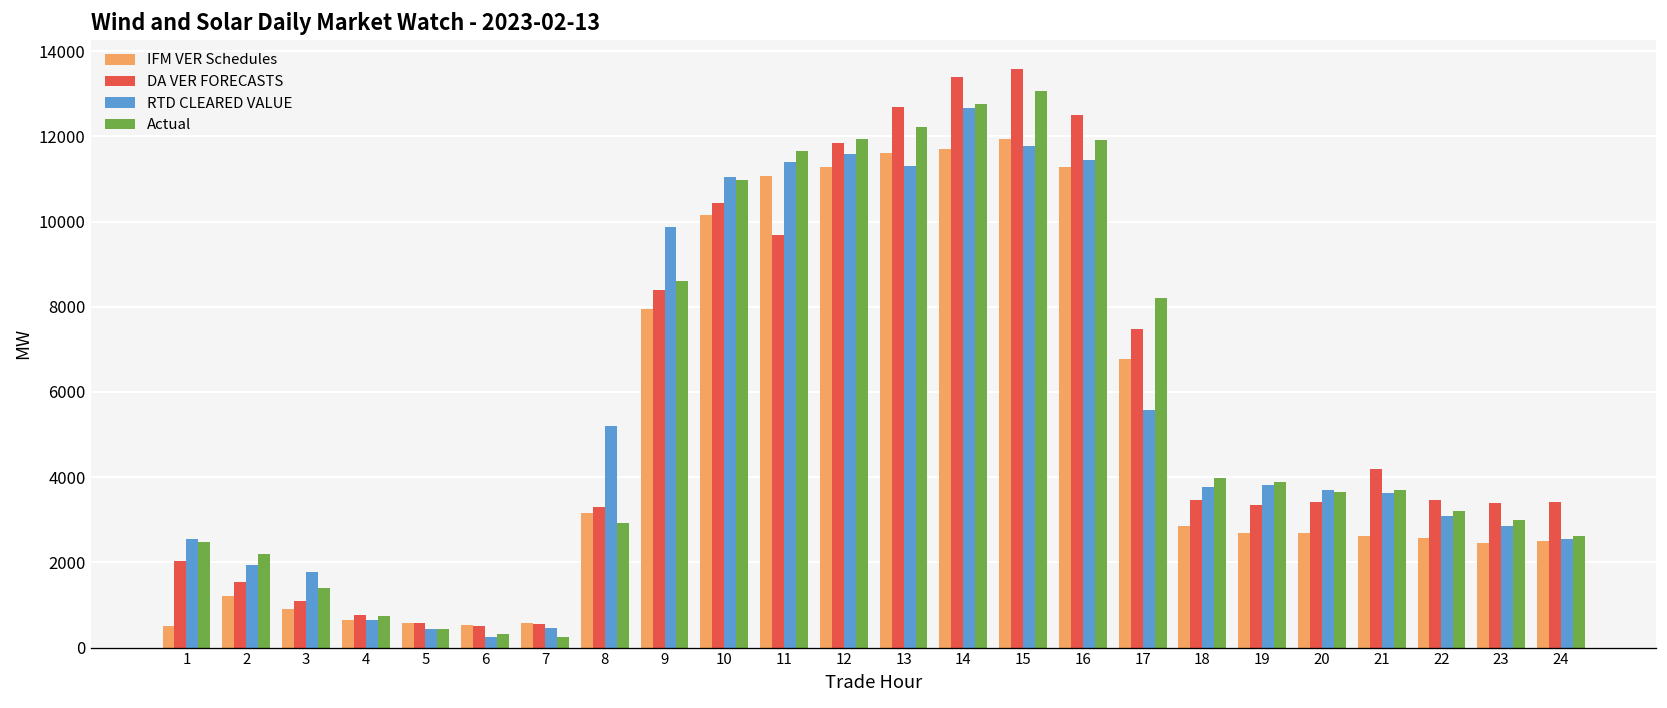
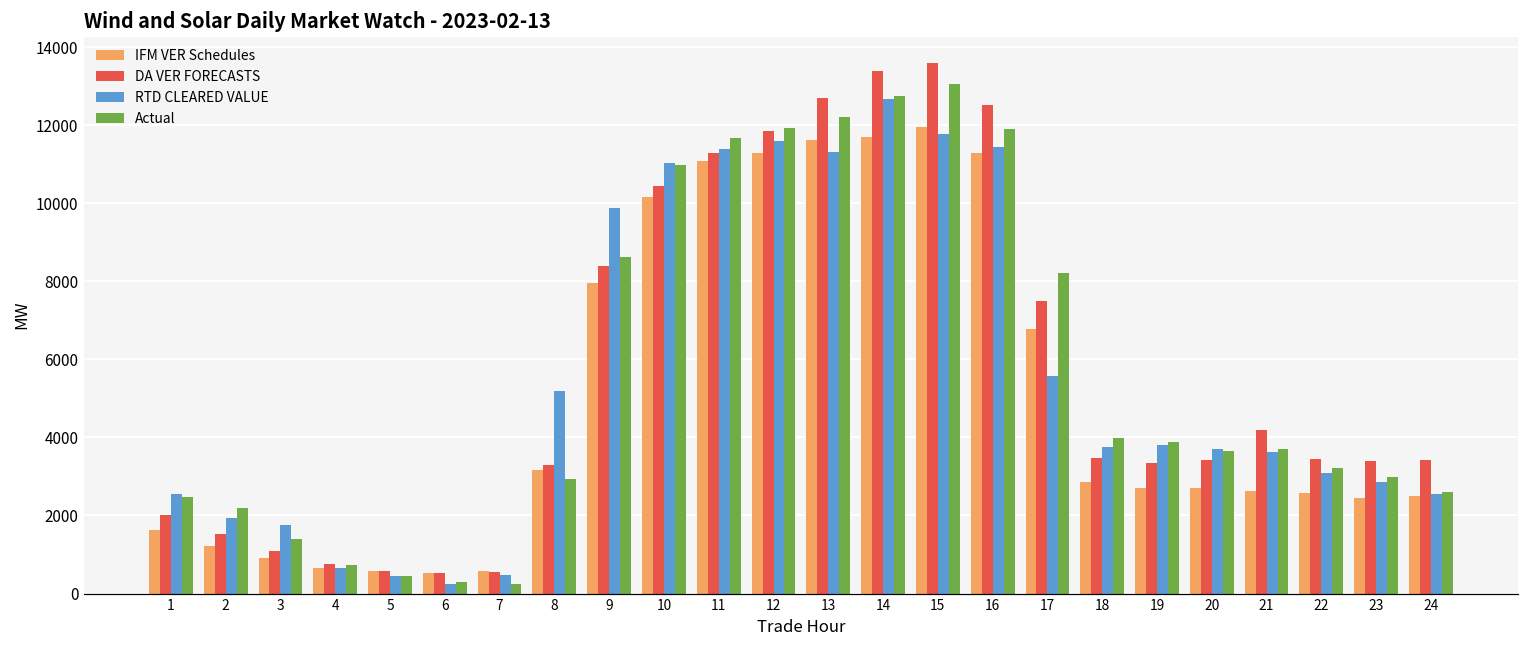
  {
    "IFM VER Schedules": {
-     "1": 500,
+     "1": 1600,
      "2": 1200,
      "3": 900,
      "4": 600,
      "5": 600,
      "6": 500,
      "7": 600,
      "8": 3200,
      "9": 7900,
      "10": 10200,
      "11": 11100,
      "12": 11300,
      "13": 11600,
      "14": 11700,
      "15": 11900,
      "16": 11300,
      "17": 6800,
      "18": 2800,
      "19": 2700,
      "20": 2700,
      "21": 2600,
      "22": 2600,
      "23": 2400,
      "24": 2500
    },
    "DA VER FORECASTS": {
      "1": 2000,
      "2": 1500,
      "3": 1100,
      "4": 800,
      "5": 600,
      "6": 500,
      "7": 600,
      "8": 3300,
      "9": 8400,
      "10": 10400,
-     "11": 9700,
+     "11": 11300,
      "12": 11800,
      "13": 12700,
      "14": 13400,
      "15": 13600,
      "16": 12500,
      "17": 7500,
      "18": 3500,
      "19": 3300,
      "20": 3400,
      "21": 4200,
      "22": 3500,
      "23": 3400,
      "24": 3400
    },
    "RTD CLEARED VALUE": {
      "1": 2600,
      "2": 1900,
      "3": 1800,
      "4": 600,
      "5": 400,
      "6": 300,
      "7": 500,
      "8": 5200,
      "9": 9900,
      "10": 11000,
      "11": 11400,
      "12": 11600,
      "13": 11300,
      "14": 12700,
      "15": 11800,
      "16": 11400,
      "17": 5600,
      "18": 3800,
      "19": 3800,
      "20": 3700,
      "21": 3600,
      "22": 3100,
      "23": 2900,
      "24": 2600
    },
    "Actual": {
      "1": 2500,
      "2": 2200,
      "3": 1400,
      "4": 700,
      "5": 400,
      "6": 300,
      "7": 200,
      "8": 2900,
      "9": 8600,
      "10": 11000,
      "11": 11700,
      "12": 11900,
      "13": 12200,
      "14": 12800,
      "15": 13100,
      "16": 11900,
      "17": 8200,
      "18": 4000,
      "19": 3900,
      "20": 3700,
      "21": 3700,
      "22": 3200,
      "23": 3000,
      "24": 2600
    }
  }
